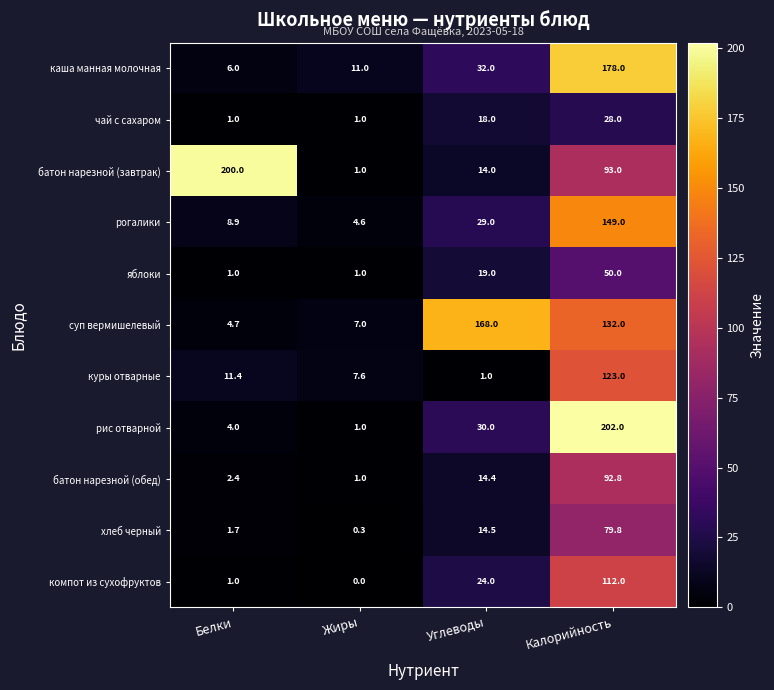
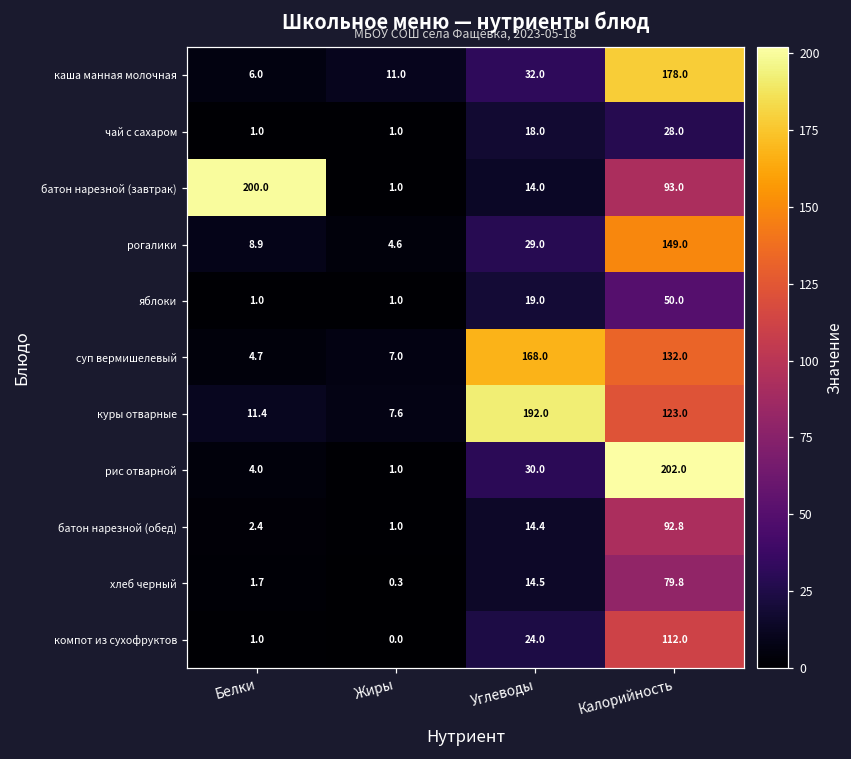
  {
    "каша манная молочная": {
      "Белки": 6.0,
      "Жиры": 11.0,
      "Углеводы": 32.0,
      "Калорийность": 178.0
    },
    "чай с сахаром": {
      "Белки": 1.0,
      "Жиры": 1.0,
      "Углеводы": 18.0,
      "Калорийность": 28.0
    },
    "батон нарезной (завтрак)": {
      "Белки": 200.0,
      "Жиры": 1.0,
      "Углеводы": 14.0,
      "Калорийность": 93.0
    },
    "рогалики": {
      "Белки": 8.9,
      "Жиры": 4.6,
      "Углеводы": 29.0,
      "Калорийность": 149.0
    },
    "яблоки": {
      "Белки": 1.0,
      "Жиры": 1.0,
      "Углеводы": 19.0,
      "Калорийность": 50.0
    },
    "суп вермишелевый": {
      "Белки": 4.7,
      "Жиры": 7.0,
      "Углеводы": 168.0,
      "Калорийность": 132.0
    },
    "куры отварные": {
      "Белки": 11.4,
      "Жиры": 7.6,
-     "Углеводы": 1.0,
+     "Углеводы": 192.0,
      "Калорийность": 123.0
    },
    "рис отварной": {
      "Белки": 4.0,
      "Жиры": 1.0,
      "Углеводы": 30.0,
      "Калорийность": 202.0
    },
    "батон нарезной (обед)": {
      "Белки": 2.4,
      "Жиры": 1.0,
      "Углеводы": 14.4,
      "Калорийность": 92.8
    },
    "хлеб черный": {
      "Белки": 1.7,
      "Жиры": 0.3,
      "Углеводы": 14.5,
      "Калорийность": 79.8
    },
    "компот из сухофруктов": {
      "Белки": 1.0,
      "Жиры": 0.0,
      "Углеводы": 24.0,
      "Калорийность": 112.0
    }
  }
